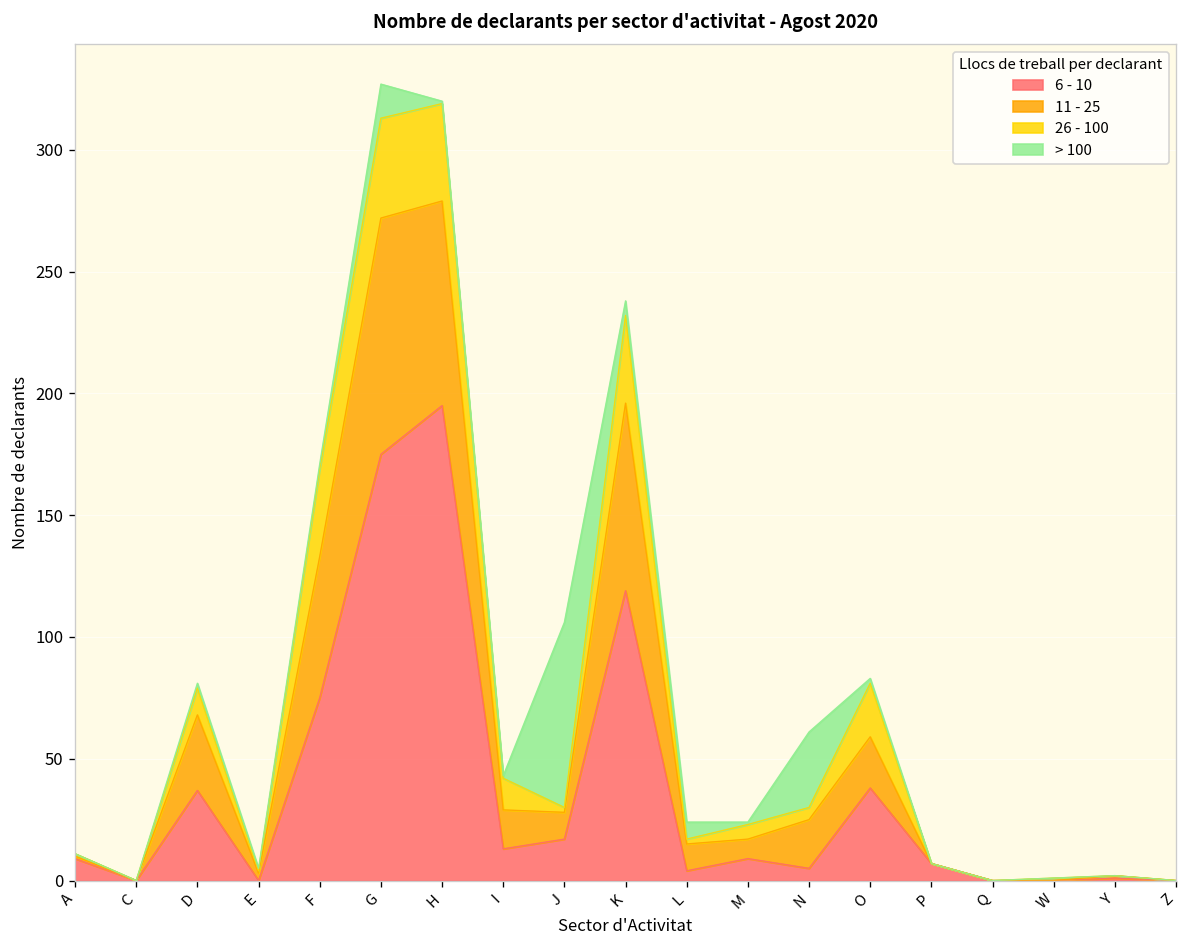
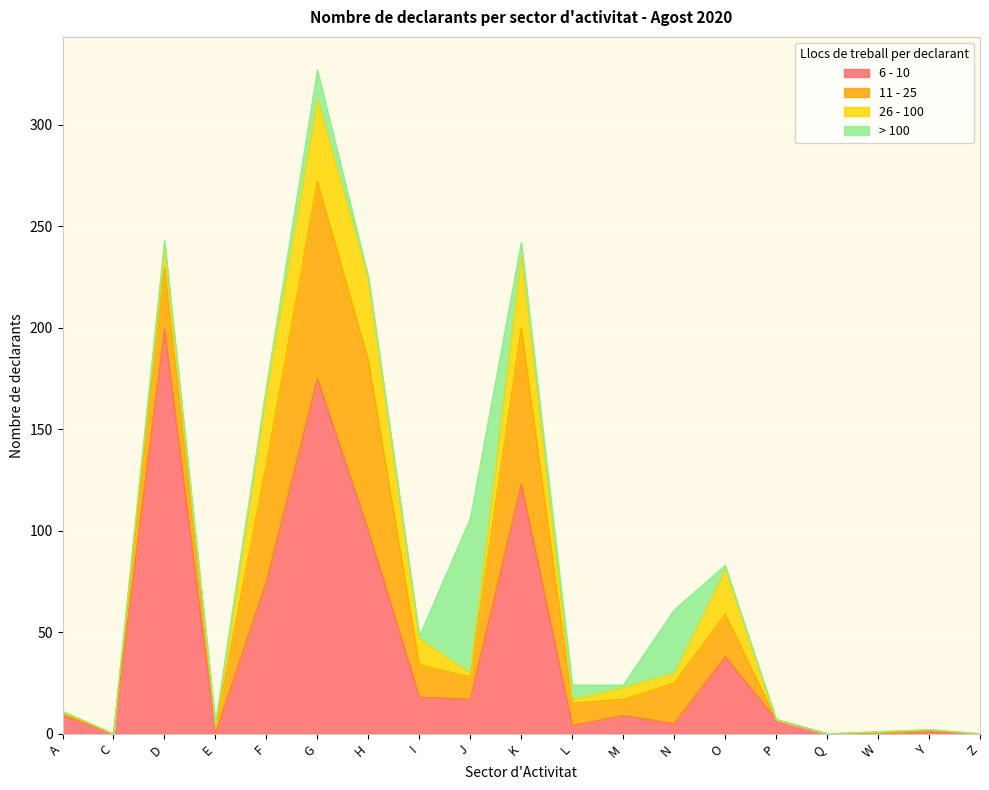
  {
    "6 - 10": {
-     "D": 37,
+     "D": 199,
      "E": 0,
      "F": 75,
      "G": 175,
-     "H": 195,
-     "I": 13,
+     "H": 100,
+     "I": 18,
      "J": 17,
-     "K": 119,
+     "K": 123,
      "L": 4,
      "M": 9,
      "N": 5,
      "O": 38
    },
    "> 100": {
      "D": 2,
      "F": 2,
      "G": 14,
      "J": 76,
      "K": 6,
      "L": 7,
      "N": 31,
      "O": 2
    }
  }
